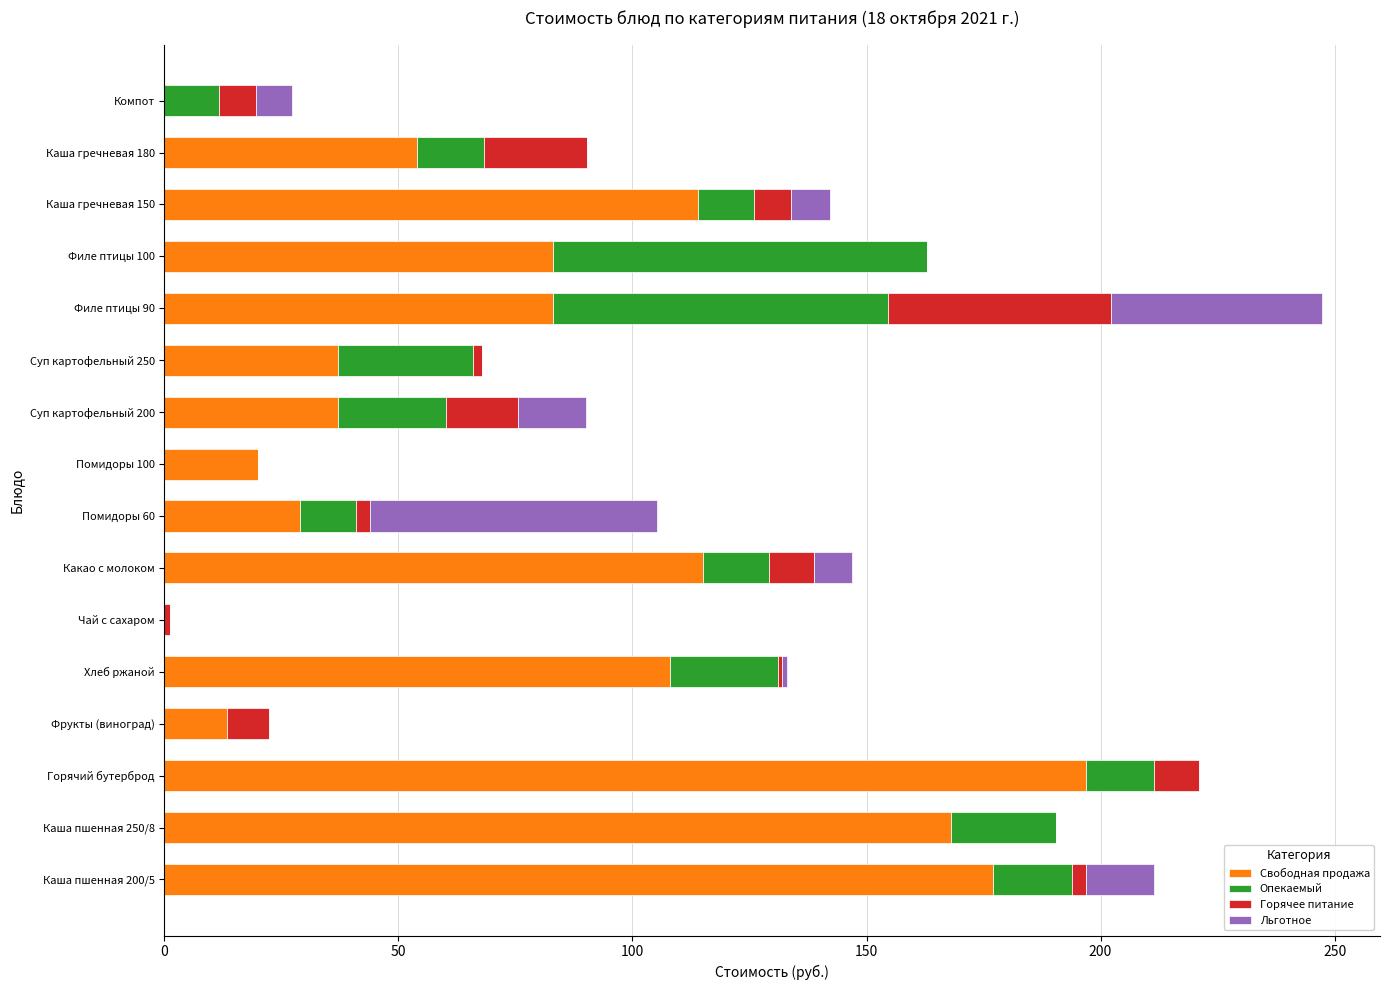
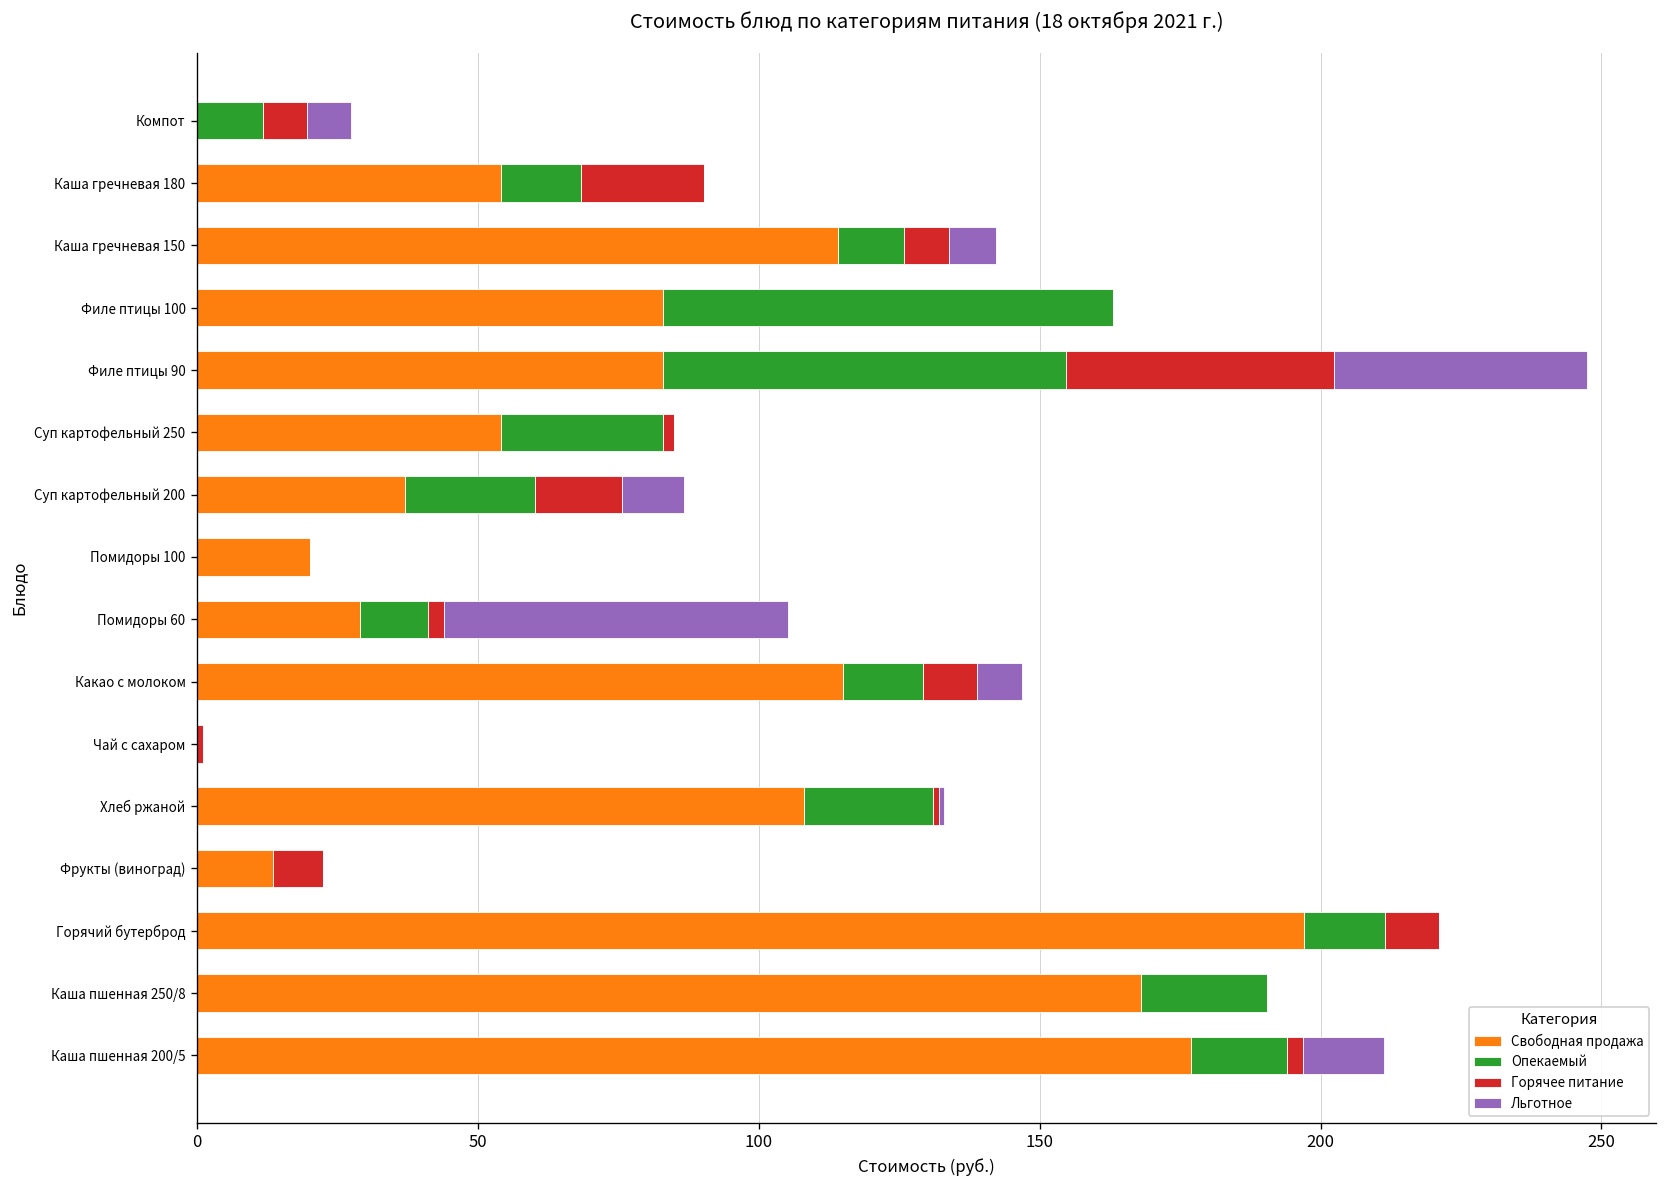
  {
    "Свободная продажа": {
      "Компот": 0,
      "Каша гречневая 180": 54,
      "Каша гречневая 150": 114,
      "Филе птицы 100": 83,
      "Филе птицы 90": 83,
-     "Суп картофельный 250": 37,
+     "Суп картофельный 250": 54,
      "Суп картофельный 200": 37,
      "Помидоры 100": 20,
      "Помидоры 60": 29,
      "Какао с молоком": 115,
      "Чай с сахаром": 0,
      "Хлеб ржаной": 108,
      "Фрукты (виноград)": 13,
      "Горячий бутерброд": 197,
      "Каша пшенная 250/8": 168,
      "Каша пшенная 200/5": 177
    },
    "Опекаемый": {
      "Компот": 12,
      "Каша гречневая 180": 14,
      "Каша гречневая 150": 12,
      "Филе птицы 100": 80,
      "Филе птицы 90": 72,
      "Суп картофельный 250": 29,
      "Суп картофельный 200": 23,
      "Помидоры 100": 0,
      "Помидоры 60": 12,
      "Какао с молоком": 14,
      "Чай с сахаром": 0,
      "Хлеб ржаной": 23,
      "Фрукты (виноград)": 0,
      "Горячий бутерброд": 14,
      "Каша пшенная 250/8": 22,
      "Каша пшенная 200/5": 17
    },
    "Горячее питание": {
      "Компот": 8,
      "Каша гречневая 180": 22,
      "Каша гречневая 150": 8,
      "Филе птицы 100": 0,
      "Филе птицы 90": 48,
      "Суп картофельный 250": 2,
      "Суп картофельный 200": 15,
      "Помидоры 100": 0,
      "Помидоры 60": 3,
      "Какао с молоком": 10,
      "Чай с сахаром": 1,
      "Хлеб ржаной": 1,
      "Фрукты (виноград)": 9,
      "Горячий бутерброд": 10,
      "Каша пшенная 250/8": 0,
      "Каша пшенная 200/5": 3
    },
    "Льготное": {
      "Компот": 8,
      "Каша гречневая 180": 0,
      "Каша гречневая 150": 8,
      "Филе птицы 100": 0,
      "Филе птицы 90": 45,
      "Суп картофельный 250": 0,
-     "Суп картофельный 200": 15,
+     "Суп картофельный 200": 11,
      "Помидоры 100": 0,
      "Помидоры 60": 61,
      "Какао с молоком": 8,
      "Чай с сахаром": 0,
      "Хлеб ржаной": 1,
      "Фрукты (виноград)": 0,
      "Горячий бутерброд": 0,
      "Каша пшенная 250/8": 0,
      "Каша пшенная 200/5": 14
    }
  }
